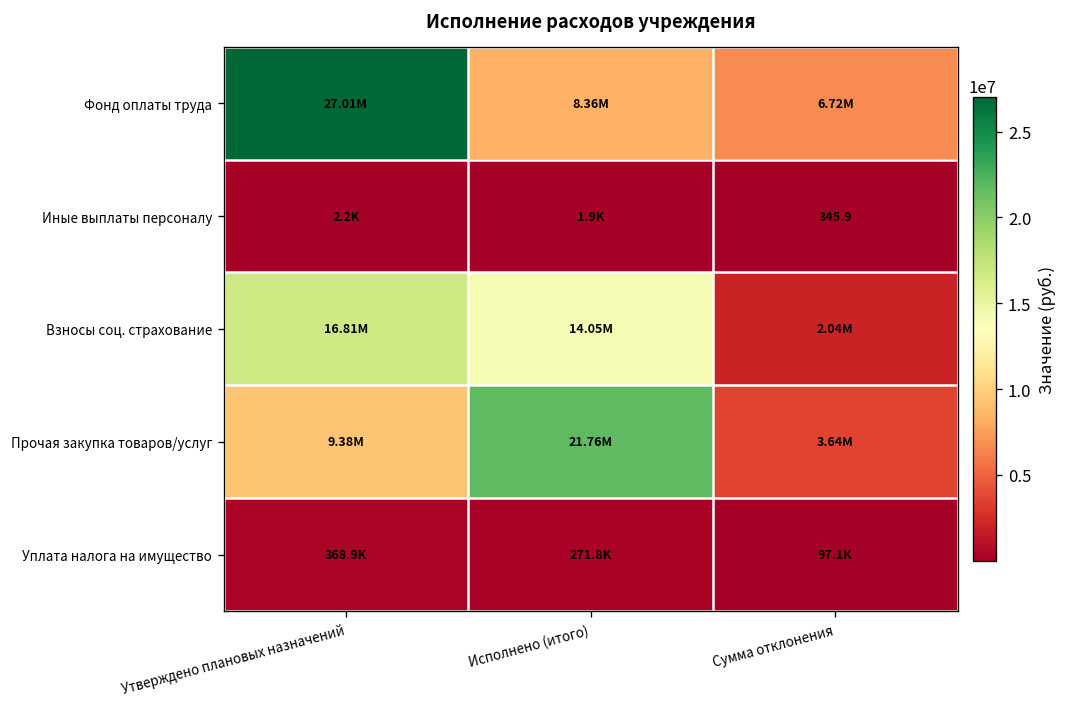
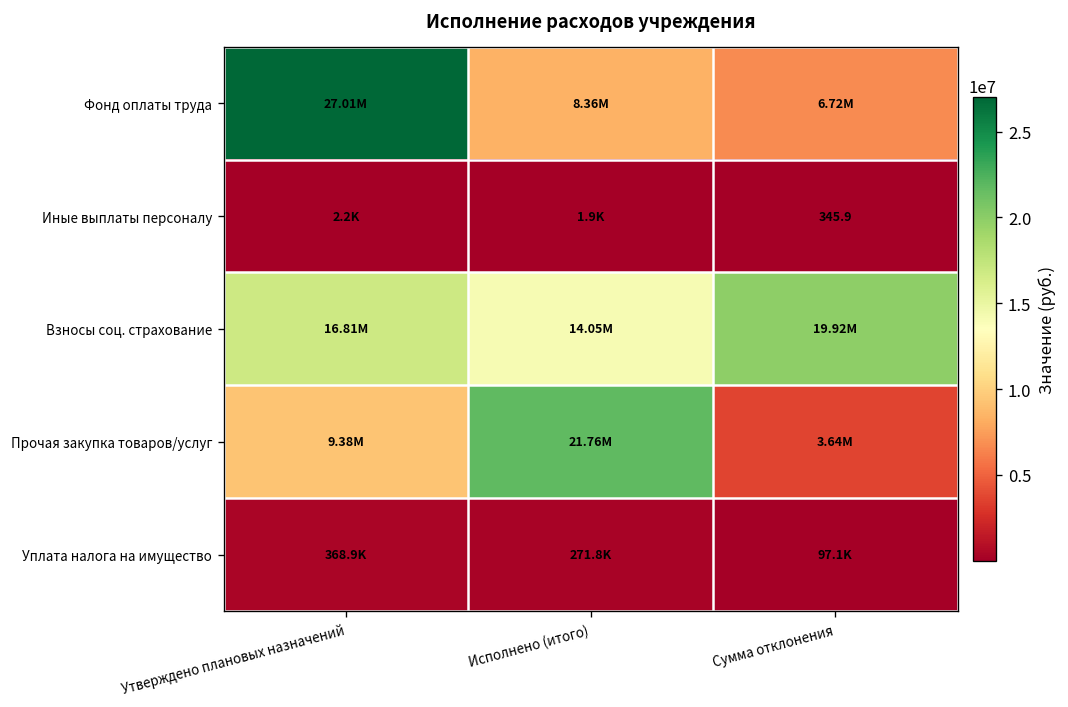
  {
    "Фонд оплаты труда": {
      "Утверждено плановых назначений": "27.01M",
      "Исполнено (итого)": "8.36M",
      "Сумма отклонения": "6.72M"
    },
    "Иные выплаты персоналу": {
      "Утверждено плановых назначений": "2.2K",
      "Исполнено (итого)": "1.9K",
      "Сумма отклонения": "345.9"
    },
    "Взносы соц. страхование": {
      "Утверждено плановых назначений": "16.81M",
      "Исполнено (итого)": "14.05M",
-     "Сумма отклонения": "2.04M"
+     "Сумма отклонения": "19.92M"
    },
    "Прочая закупка товаров/услуг": {
      "Утверждено плановых назначений": "9.38M",
      "Исполнено (итого)": "21.76M",
      "Сумма отклонения": "3.64M"
    },
    "Уплата налога на имущество": {
      "Утверждено плановых назначений": "368.9K",
      "Исполнено (итого)": "271.8K",
      "Сумма отклонения": "97.1K"
    }
  }
